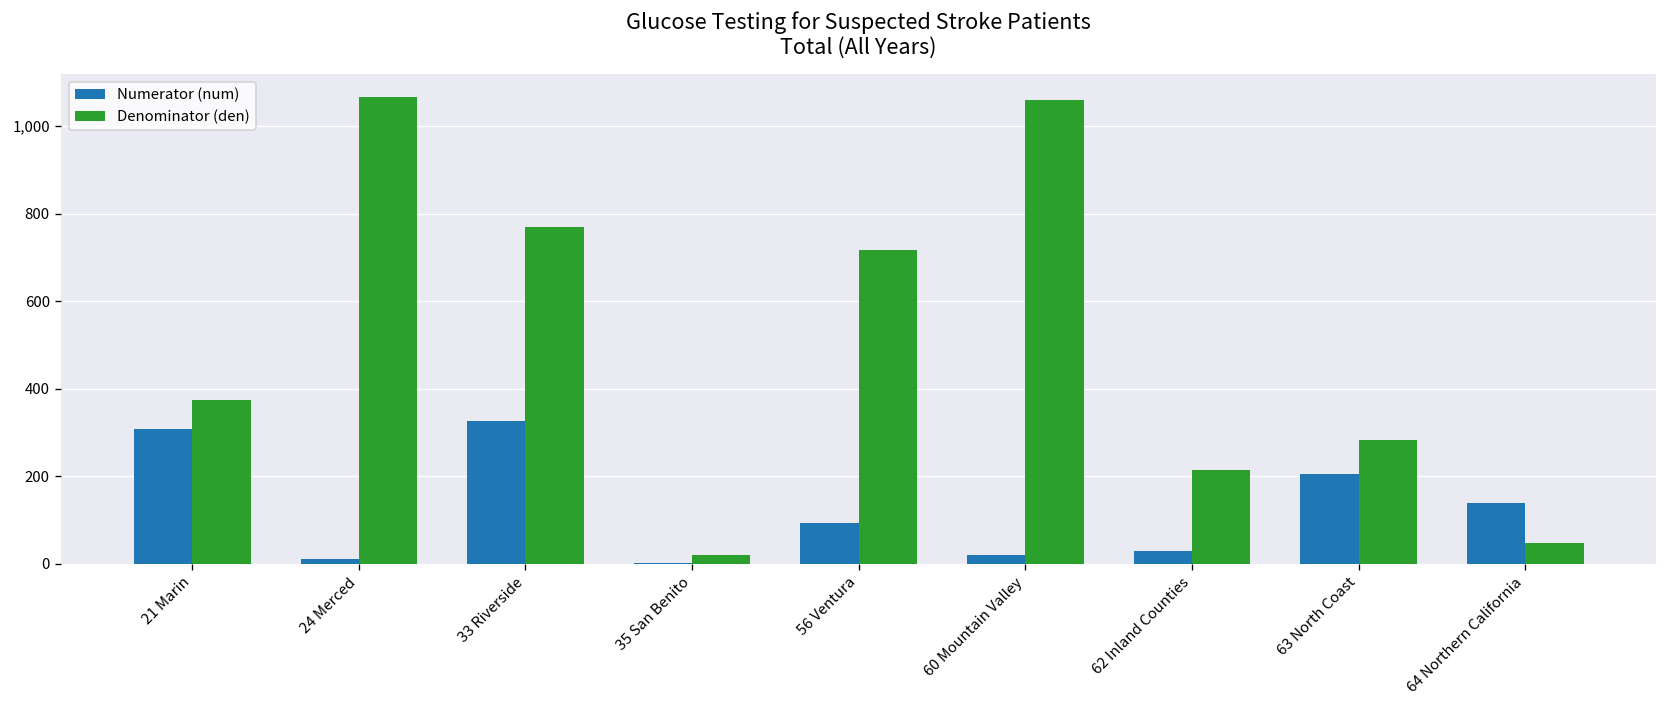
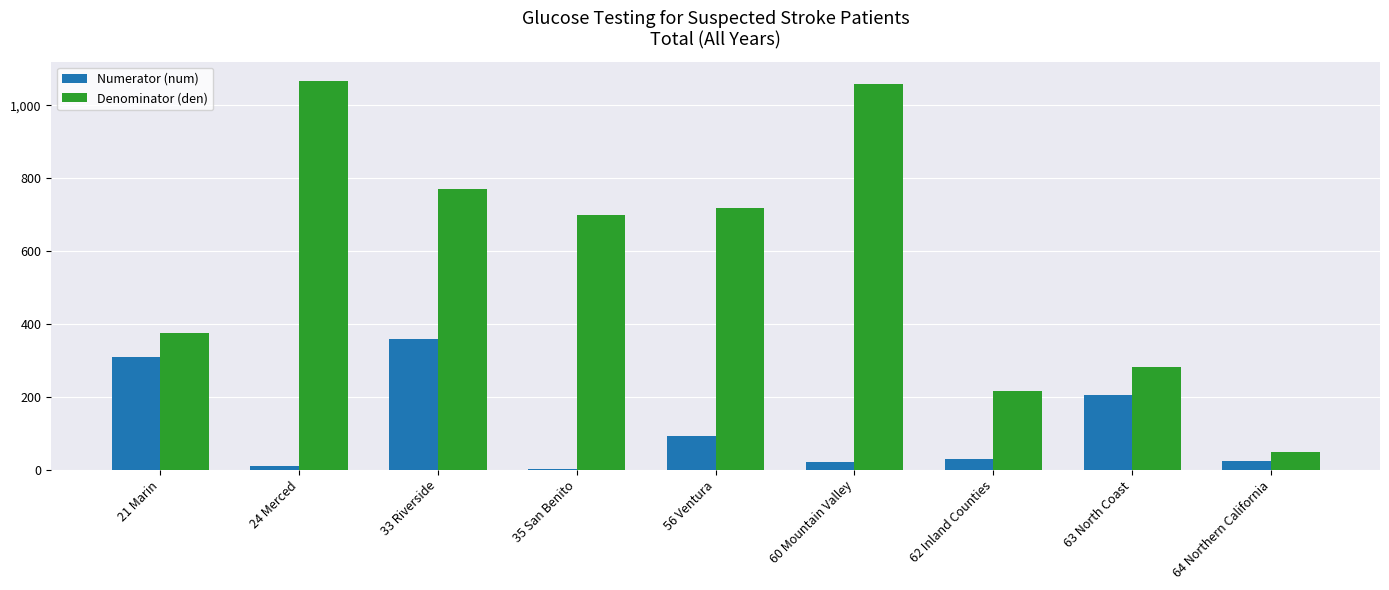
  {
    "Numerator (num)": {
      "21 Marin": "310",
      "24 Merced": "10",
-     "33 Riverside": "330",
+     "33 Riverside": "360",
      "56 Ventura": "90",
      "60 Mountain Valley": "20",
      "62 Inland Counties": "30",
      "63 North Coast": "210",
-     "64 Northern California": "140"
+     "64 Northern California": "30"
    },
    "Denominator (den)": {
      "21 Marin": "370",
      "24 Merced": "1,070",
      "33 Riverside": "770",
-     "35 San Benito": "20",
+     "35 San Benito": "700",
      "56 Ventura": "720",
      "60 Mountain Valley": "1,060",
      "62 Inland Counties": "220",
      "63 North Coast": "280",
      "64 Northern California": "50"
    }
  }
